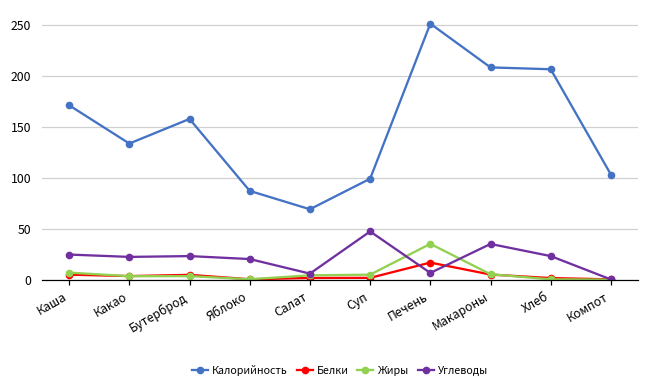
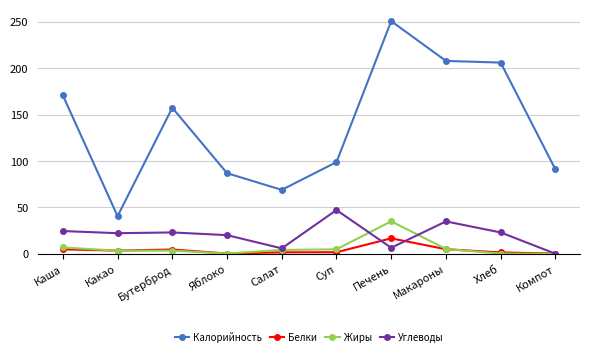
  {
    "Калорийность": {
      "Каша": 170,
-     "Какао": 130,
+     "Какао": 40,
      "Бутерброд": 160,
      "Яблоко": 90,
      "Салат": 70,
      "Суп": 100,
      "Печень": 250,
      "Макароны": 210,
      "Хлеб": 210,
-     "Компот": 100
+     "Компот": 90
    },
    "Белки": {
      "Суп": 0,
      "Печень": 20
    },
    "Жиры": {
      "Суп": 0,
      "Печень": 40
    },
    "Углеводы": {
      "Каша": 20,
      "Какао": 20,
      "Бутерброд": 20,
      "Яблоко": 20,
      "Суп": 50,
      "Печень": 10,
      "Макароны": 40,
      "Хлеб": 20
    }
  }
